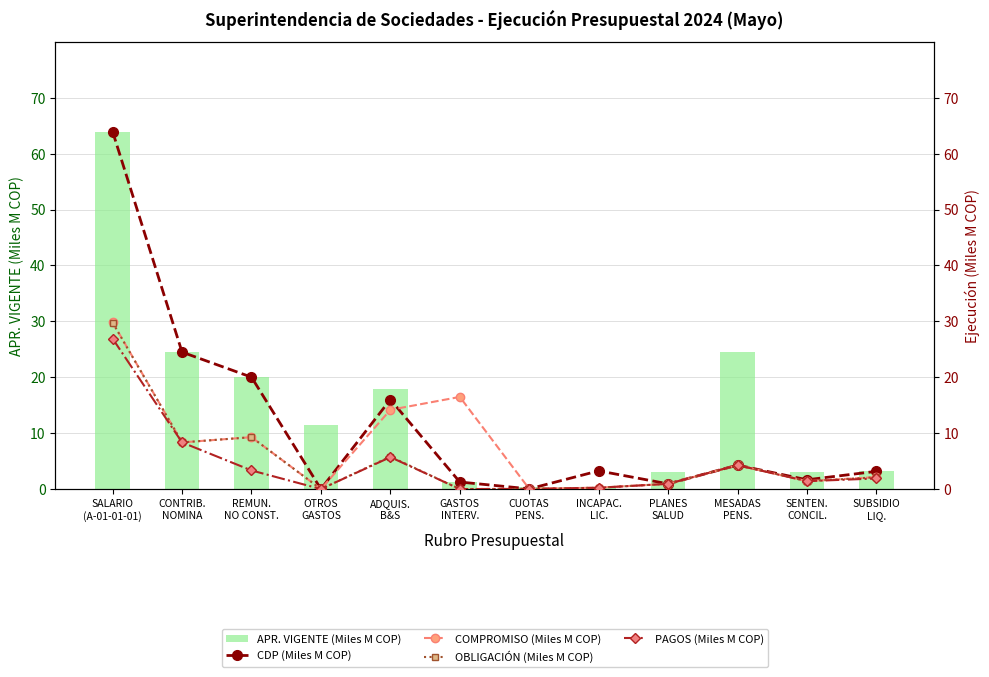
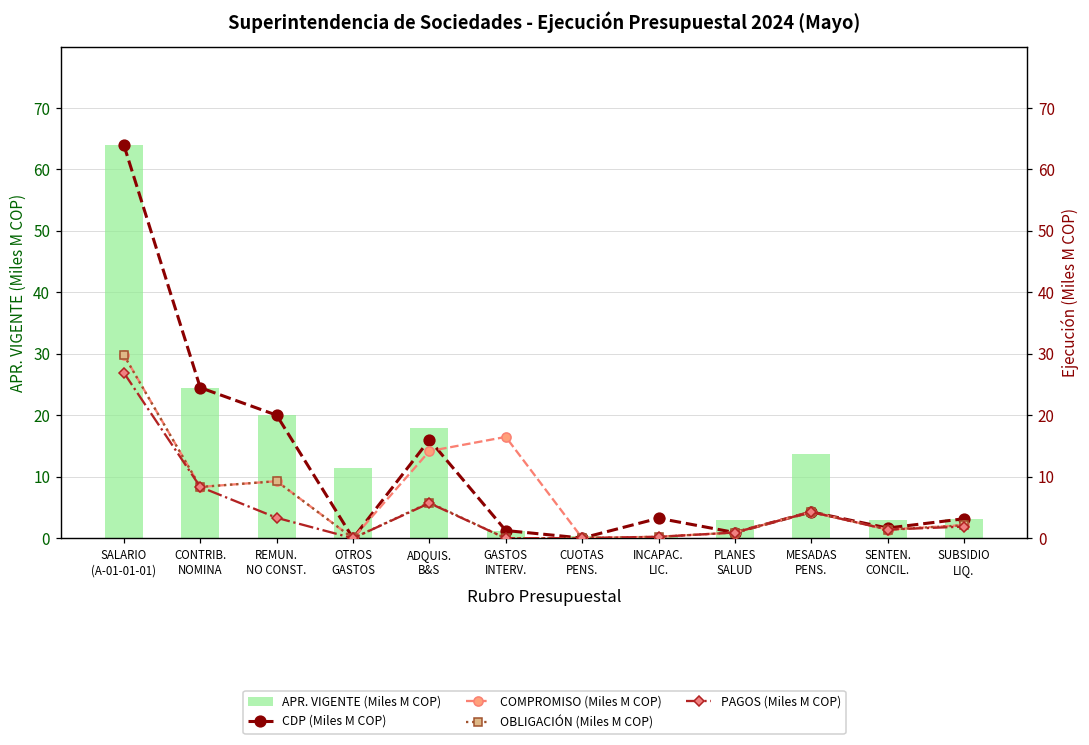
  {
    "APR. VIGENTE (Miles M COP)": {
      "SALARIO (A-01-01-01)": 64,
      "CONTRIB. NOMINA": 24,
      "REMUN. NO CONST.": 20,
      "OTROS GASTOS": 11,
      "ADQUIS. B&S": 18,
      "GASTOS INTERV.": 1,
      "PLANES SALUD": 3,
-     "MESADAS PENS.": 24,
+     "MESADAS PENS.": 14,
      "SENTEN. CONCIL.": 3,
      "SUBSIDIO LIQ.": 3
    },
    "CDP (Miles M COP)": {
      "SALARIO (A-01-01-01)": 64,
      "CONTRIB. NOMINA": 24,
      "REMUN. NO CONST.": 20,
      "ADQUIS. B&S": 16,
      "GASTOS INTERV.": 1,
      "INCAPAC. LIC.": 3,
      "SUBSIDIO LIQ.": 3
    },
    "COMPROMISO (Miles M COP)": {
      "ADQUIS. B&S": 14,
      "GASTOS INTERV.": 16
    }
  }
